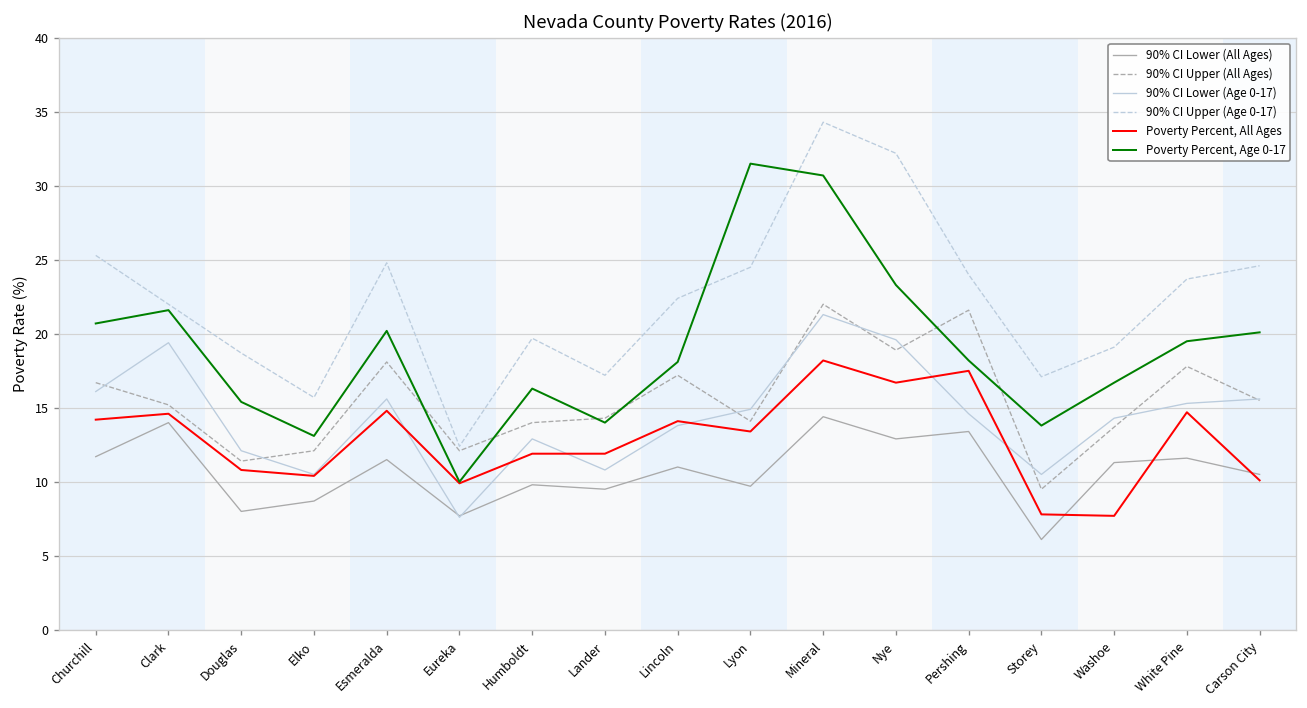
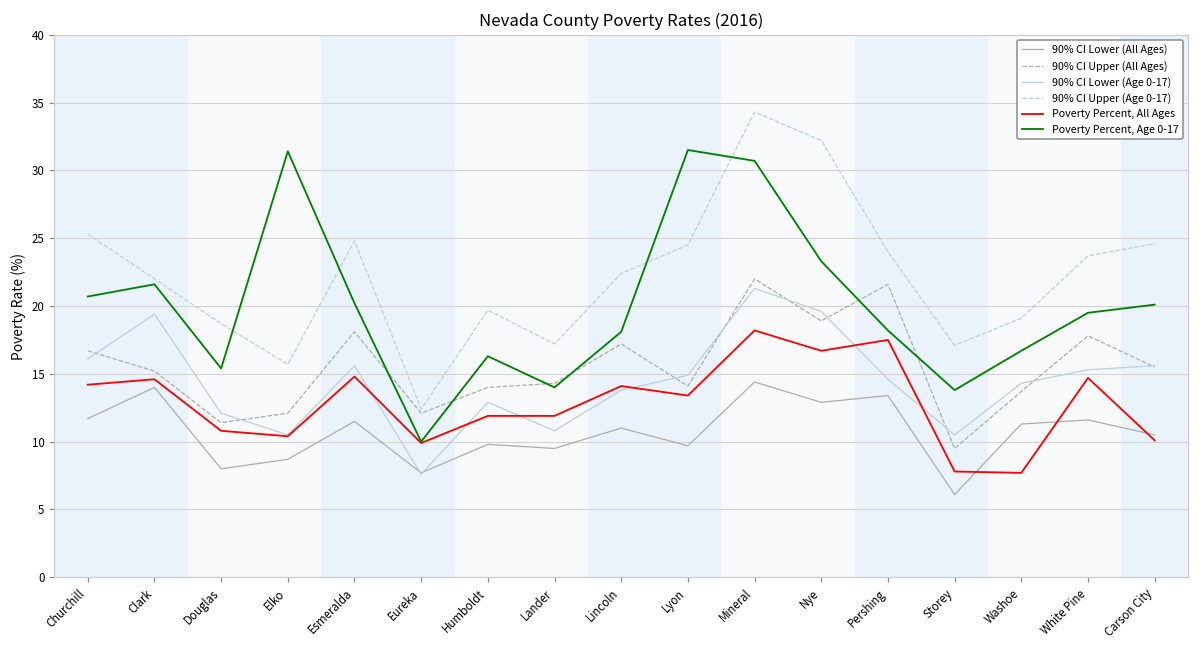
  {
    "Poverty Percent, All Ages": {
      "Churchill": 14.2,
      "Clark": 14.6,
      "Douglas": 10.8,
      "Esmeralda": 14.8,
      "Humboldt": 11.9,
      "Lander": 11.9,
      "Lincoln": 14.1,
      "Lyon": 13.4,
      "Mineral": 18.2,
      "Nye": 16.7,
      "Pershing": 17.5,
      "Storey": 7.8,
      "Washoe": 7.7,
      "White Pine": 14.7,
      "Carson City": 10.1
    },
    "Poverty Percent, Age 0-17": {
      "Churchill": 20.7,
      "Clark": 21.6,
      "Douglas": 15.4,
-     "Elko": 13.1,
+     "Elko": 31.4,
      "Esmeralda": 20.2,
      "Humboldt": 16.3,
      "Lander": 14.0,
      "Lincoln": 18.1,
      "Lyon": 31.5,
      "Mineral": 30.7,
      "Nye": 23.3,
      "Pershing": 18.2,
      "Storey": 13.8,
      "Washoe": 16.7,
      "White Pine": 19.5,
      "Carson City": 20.1
    }
  }
